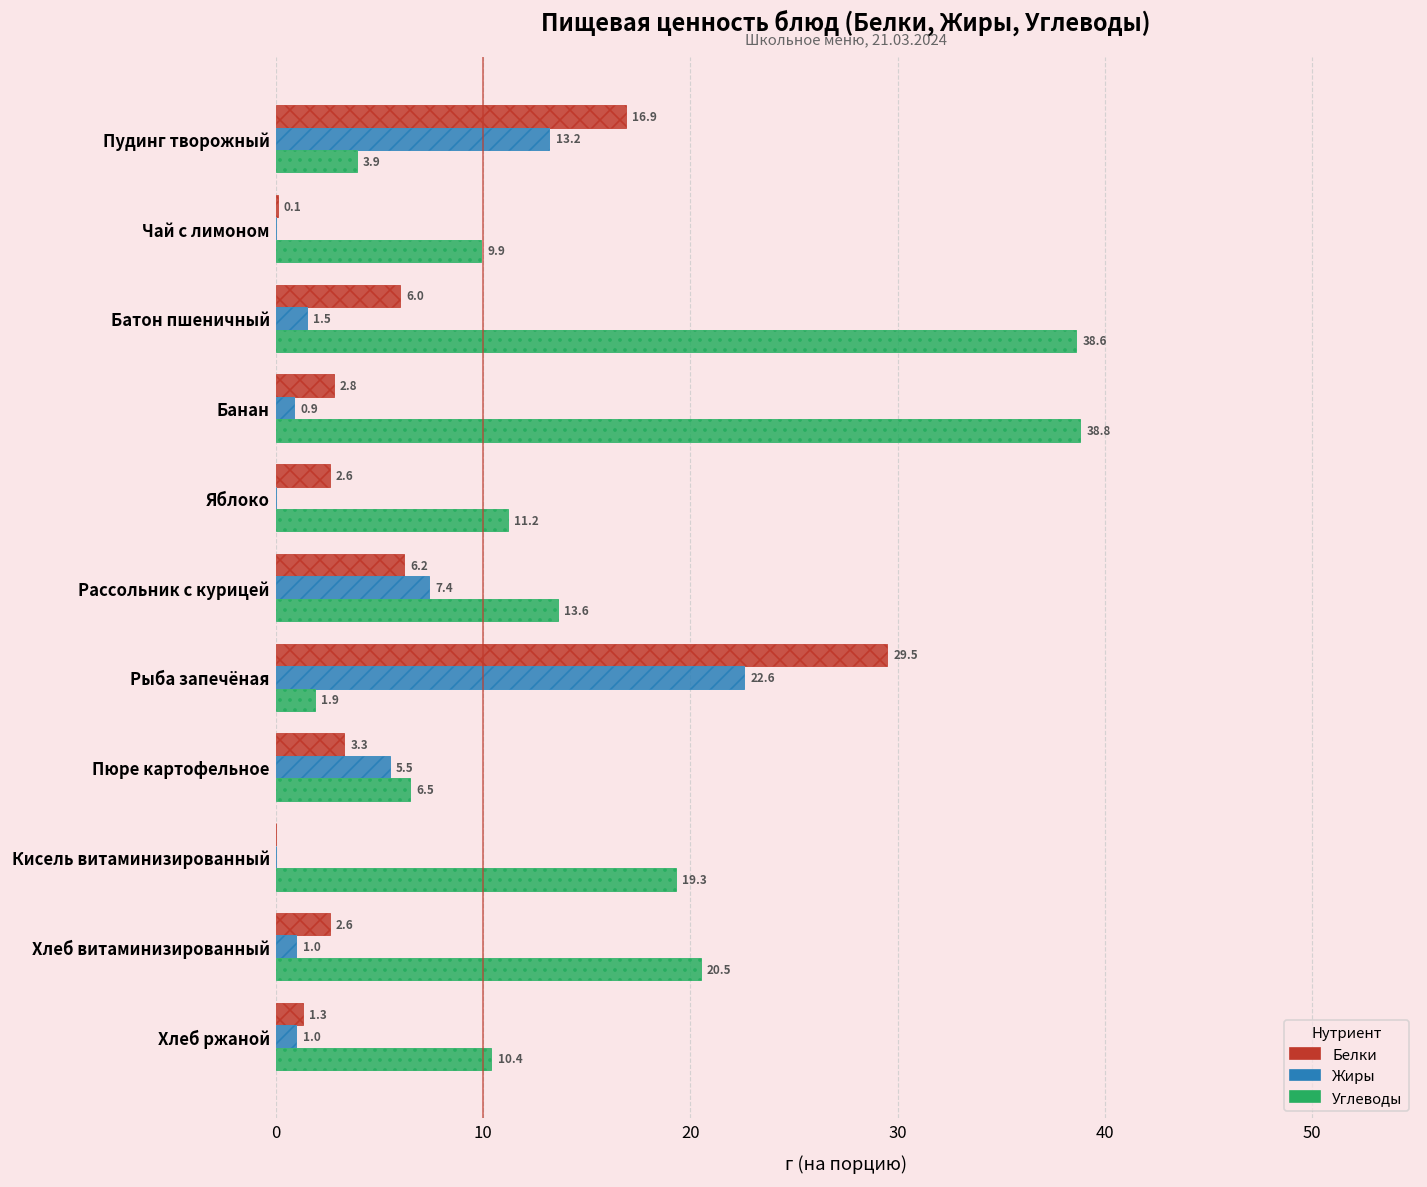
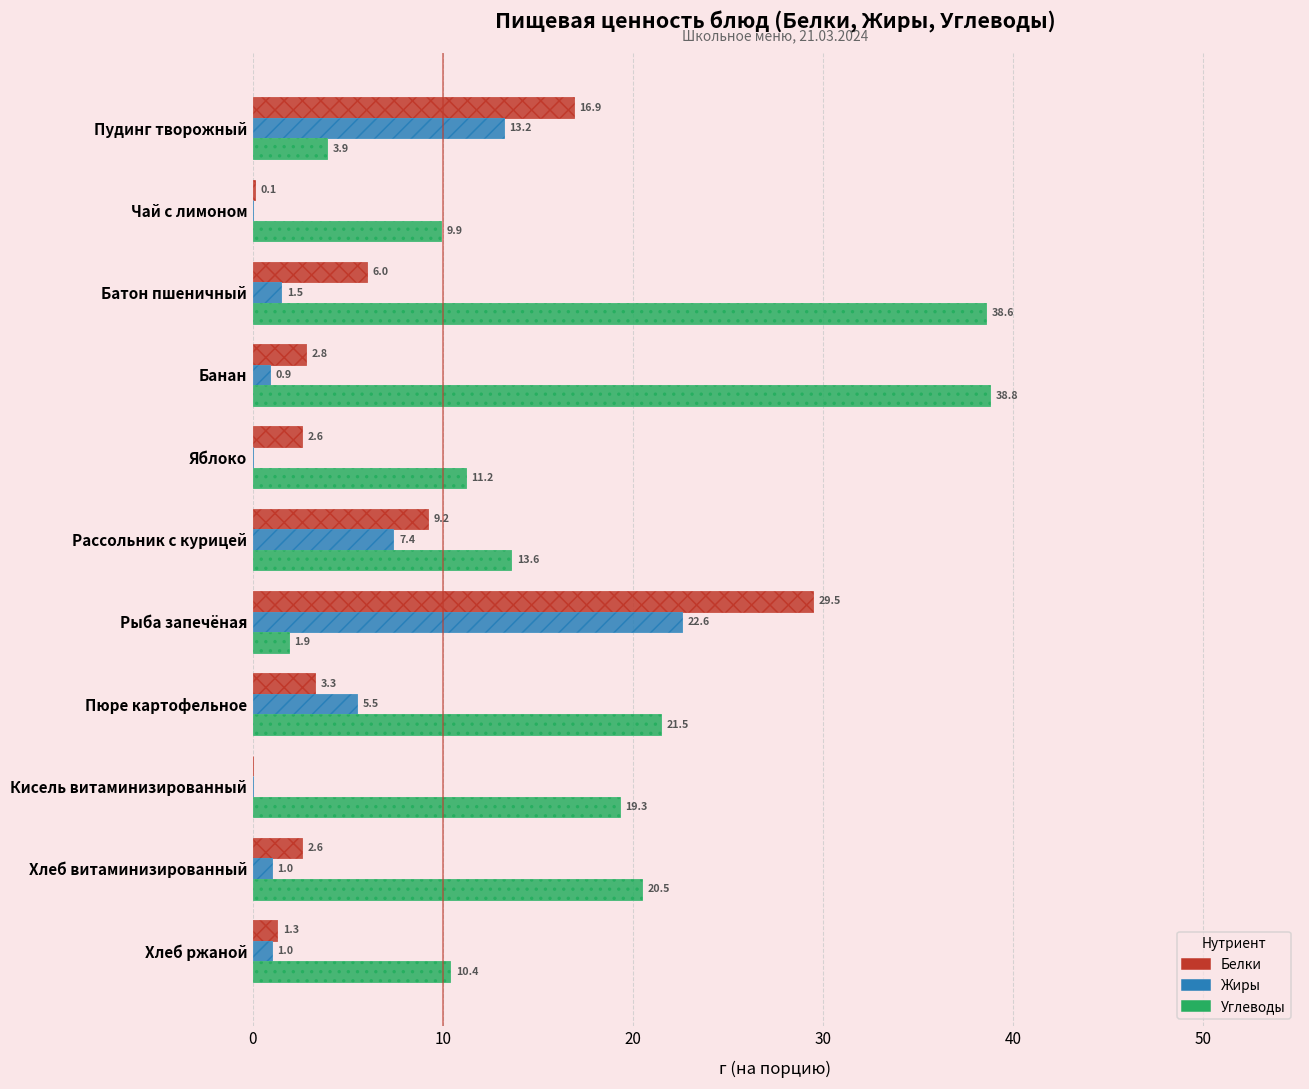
  {
    "Белки": {
      "Пудинг творожный": 16.9,
      "Чай с лимоном": 0.1,
      "Батон пшеничный": 6.0,
      "Банан": 2.8,
      "Яблоко": 2.6,
-     "Рассольник с курицей": 6.2,
+     "Рассольник с курицей": 9.2,
      "Рыба запечёная": 29.5,
      "Пюре картофельное": 3.3,
      "Хлеб витаминизированный": 2.6,
      "Хлеб ржаной": 1.3
    },
    "Жиры": {
      "Пудинг творожный": 13.2,
      "Батон пшеничный": 1.5,
      "Банан": 0.9,
      "Рассольник с курицей": 7.4,
      "Рыба запечёная": 22.6,
      "Пюре картофельное": 5.5,
      "Хлеб витаминизированный": 1.0,
      "Хлеб ржаной": 1.0
    },
    "Углеводы": {
      "Пудинг творожный": 3.9,
      "Чай с лимоном": 9.9,
      "Батон пшеничный": 38.6,
      "Банан": 38.8,
      "Яблоко": 11.2,
      "Рассольник с курицей": 13.6,
      "Рыба запечёная": 1.9,
-     "Пюре картофельное": 6.5,
+     "Пюре картофельное": 21.5,
      "Кисель витаминизированный": 19.3,
      "Хлеб витаминизированный": 20.5,
      "Хлеб ржаной": 10.4
    }
  }
